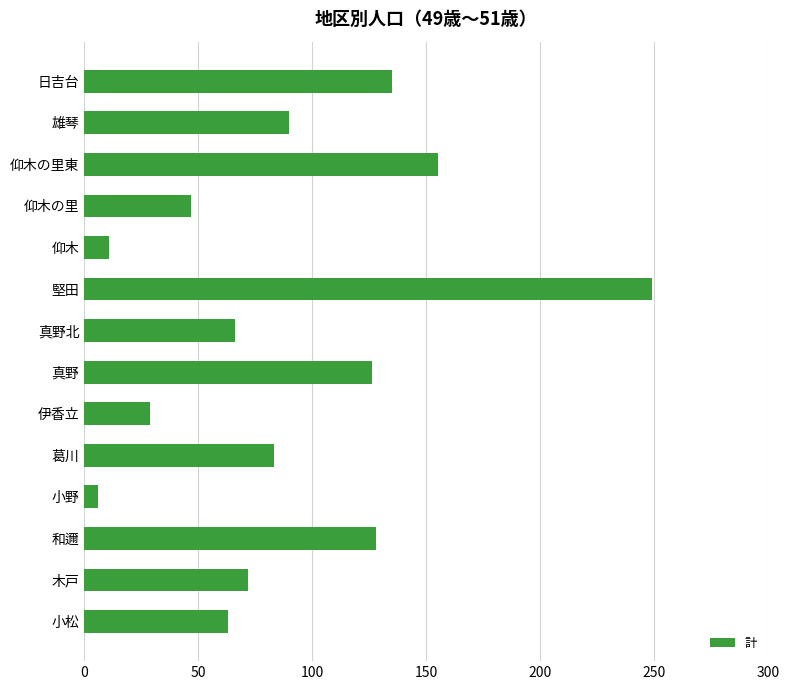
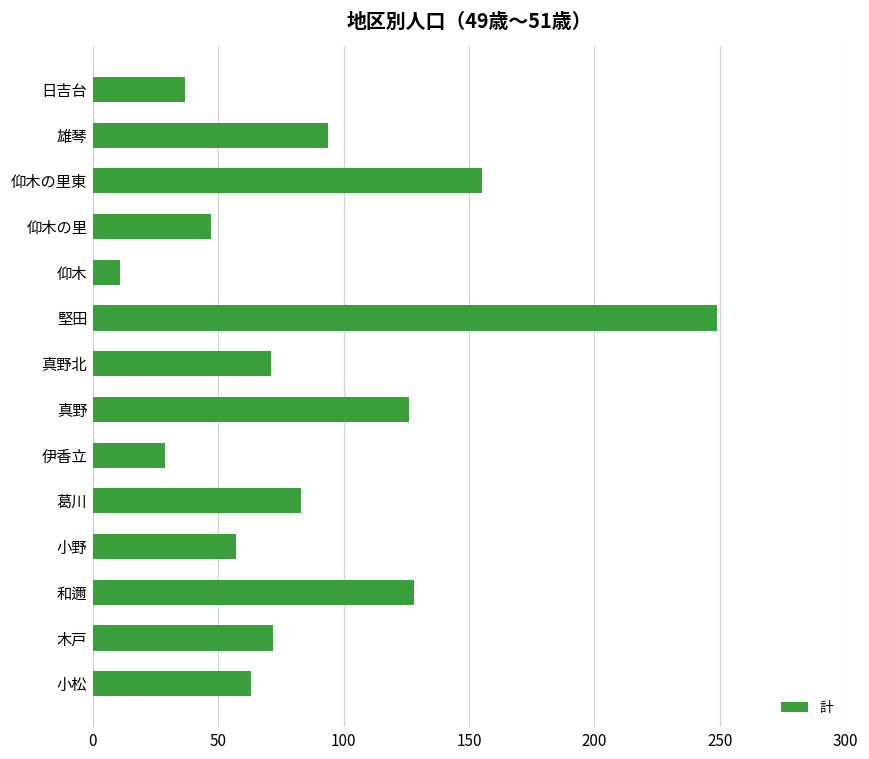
  {
-   "日吉台": 135,
-   "雄琴": 90,
+   "日吉台": 37,
+   "雄琴": 94,
    "仰木の里東": 155,
    "仰木の里": 47,
    "仰木": 11,
    "堅田": 249,
-   "真野北": 66,
+   "真野北": 71,
    "真野": 126,
    "伊香立": 29,
    "葛川": 83,
-   "小野": 6,
+   "小野": 57,
    "和邇": 128,
    "木戸": 72,
    "小松": 63
  }
